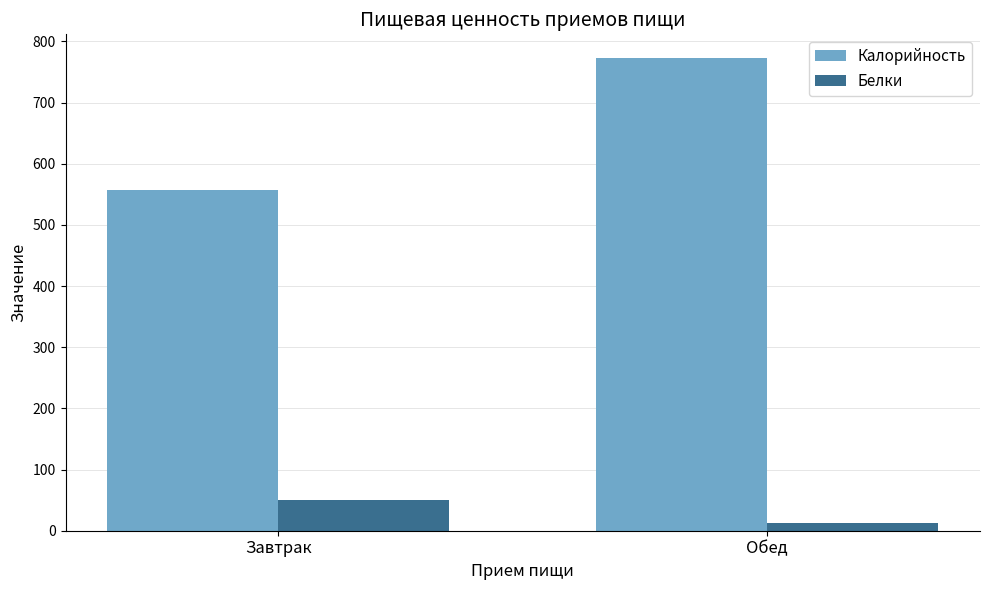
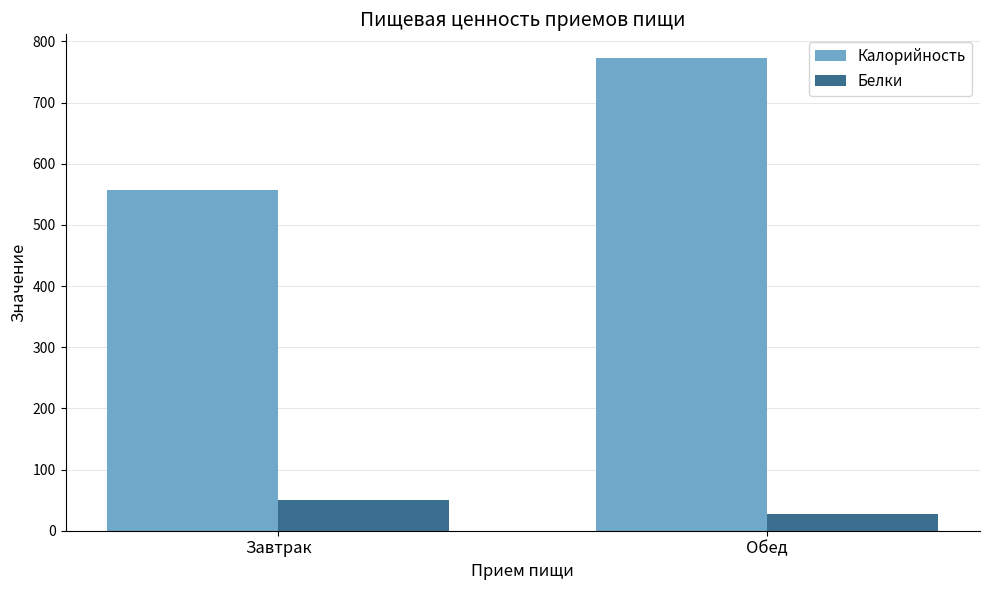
  {
    "Калорийность": {
      "Завтрак": 560,
      "Обед": 770
    },
    "Белки": {
      "Завтрак": 50,
-     "Обед": 10
+     "Обед": 30
    }
  }
